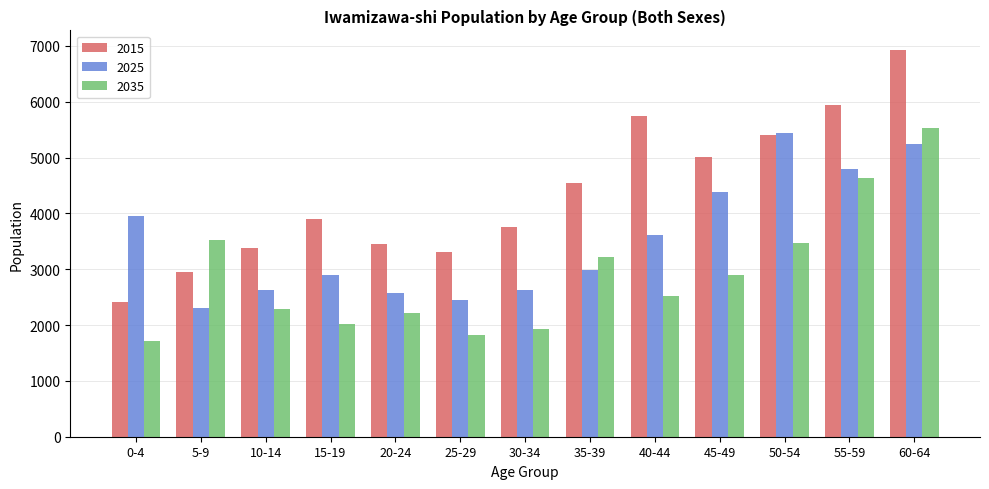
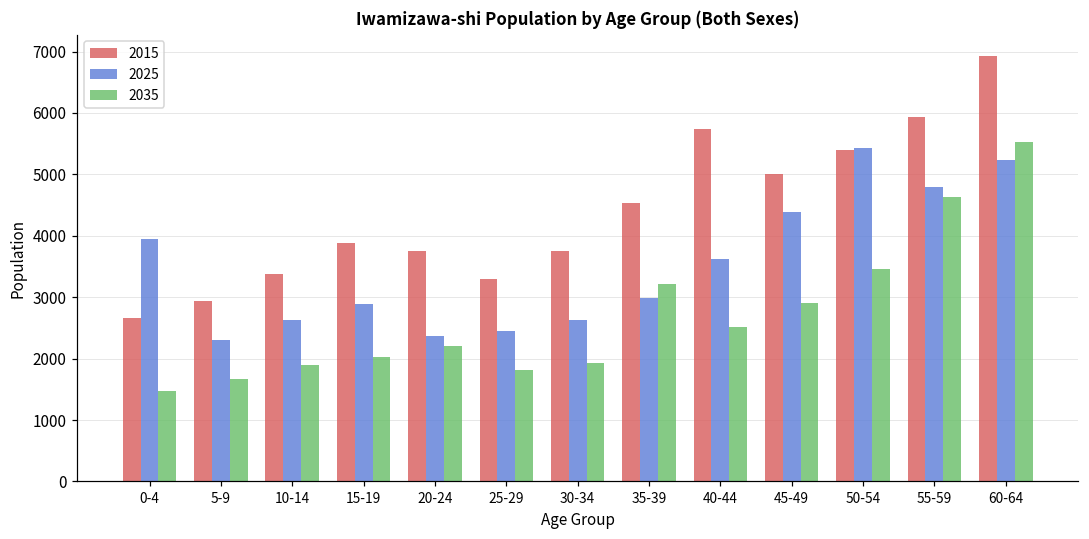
  {
    "2015": {
-     "0-4": 2400,
+     "0-4": 2700,
      "5-9": 2900,
      "10-14": 3400,
      "15-19": 3900,
-     "20-24": 3500,
+     "20-24": 3800,
      "25-29": 3300,
      "30-34": 3700,
      "35-39": 4500,
      "40-44": 5700,
      "45-49": 5000,
      "50-54": 5400,
      "55-59": 5900,
      "60-64": 6900
    },
    "2025": {
      "0-4": 4000,
      "5-9": 2300,
      "10-14": 2600,
      "15-19": 2900,
-     "20-24": 2600,
+     "20-24": 2400,
      "25-29": 2500,
      "30-34": 2600,
      "35-39": 3000,
      "40-44": 3600,
      "45-49": 4400,
      "50-54": 5400,
      "55-59": 4800,
      "60-64": 5200
    },
    "2035": {
-     "0-4": 1700,
-     "5-9": 3500,
-     "10-14": 2300,
+     "0-4": 1500,
+     "5-9": 1700,
+     "10-14": 1900,
      "15-19": 2000,
      "20-24": 2200,
      "25-29": 1800,
      "30-34": 1900,
      "35-39": 3200,
      "40-44": 2500,
      "45-49": 2900,
      "50-54": 3500,
      "55-59": 4600,
      "60-64": 5500
    }
  }
